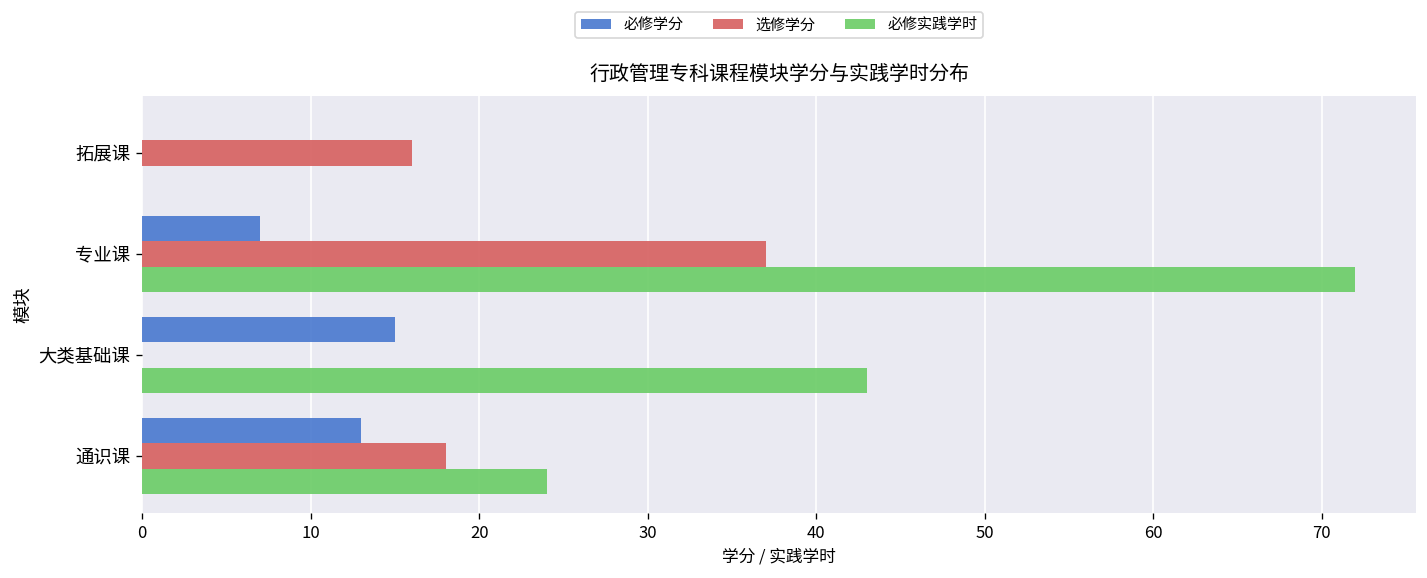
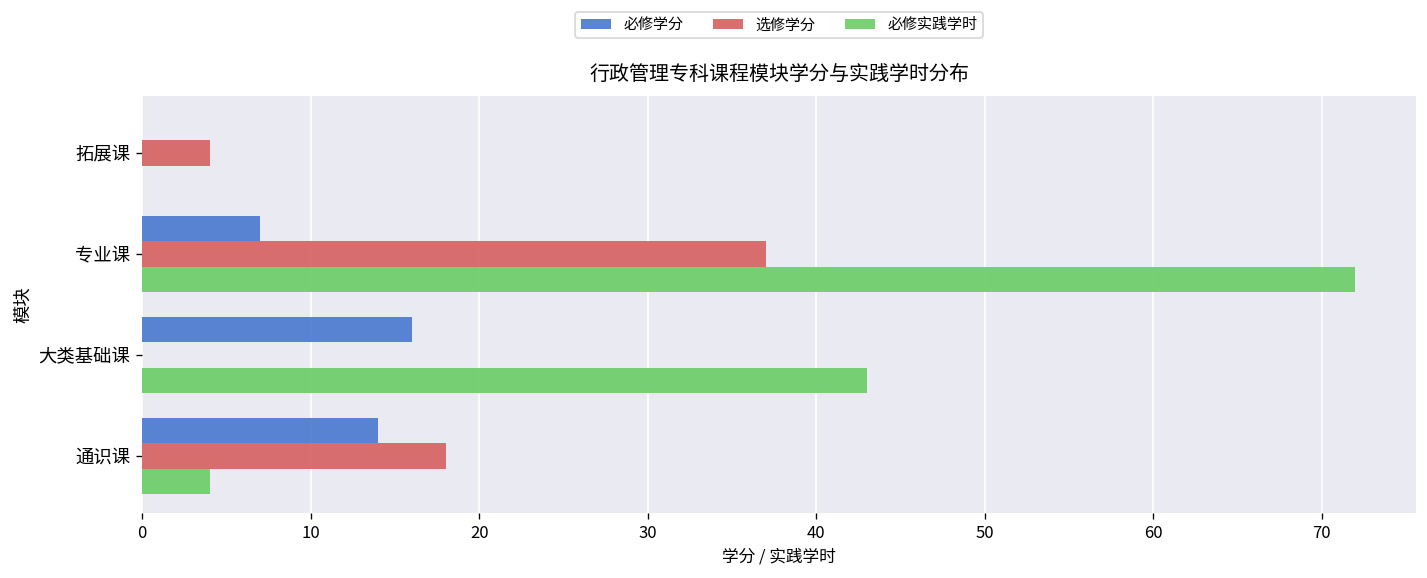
  {
    "必修学分": {
      "拓展课": 0,
      "专业课": 7,
-     "大类基础课": 15,
-     "通识课": 13
+     "大类基础课": 16,
+     "通识课": 14
    },
    "选修学分": {
-     "拓展课": 16,
+     "拓展课": 4,
      "专业课": 37,
      "大类基础课": 0,
      "通识课": 18
    },
    "必修实践学时": {
      "拓展课": 0,
      "专业课": 72,
      "大类基础课": 43,
-     "通识课": 24
+     "通识课": 4
    }
  }
